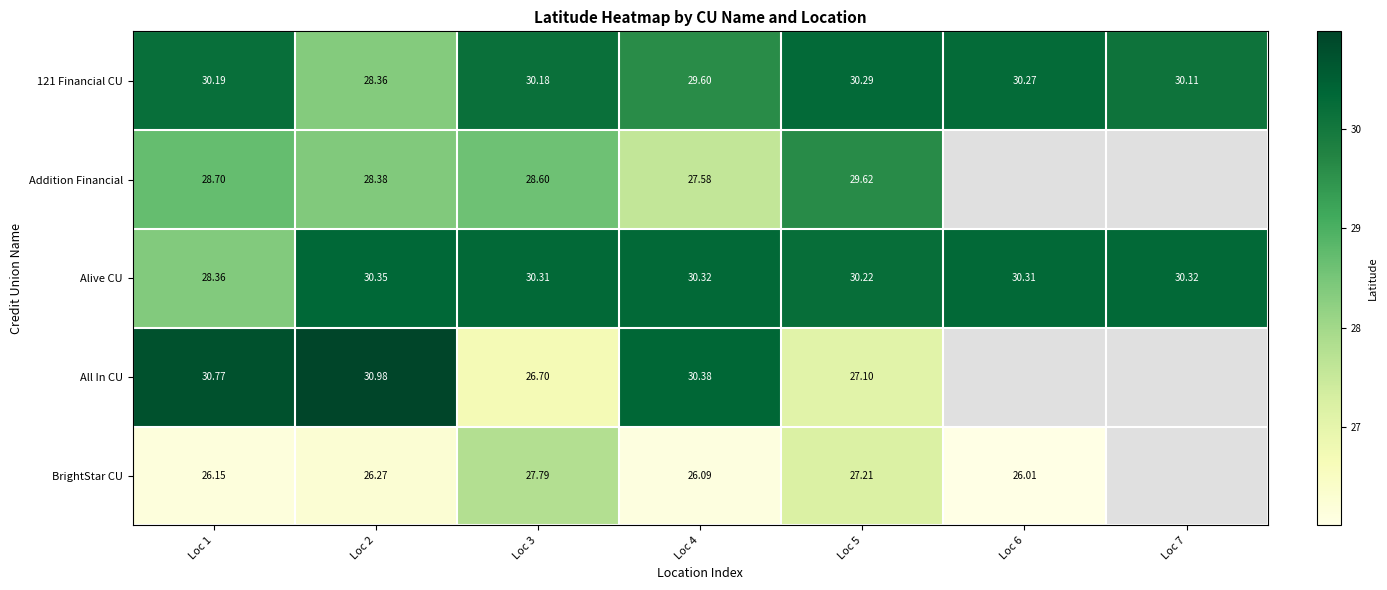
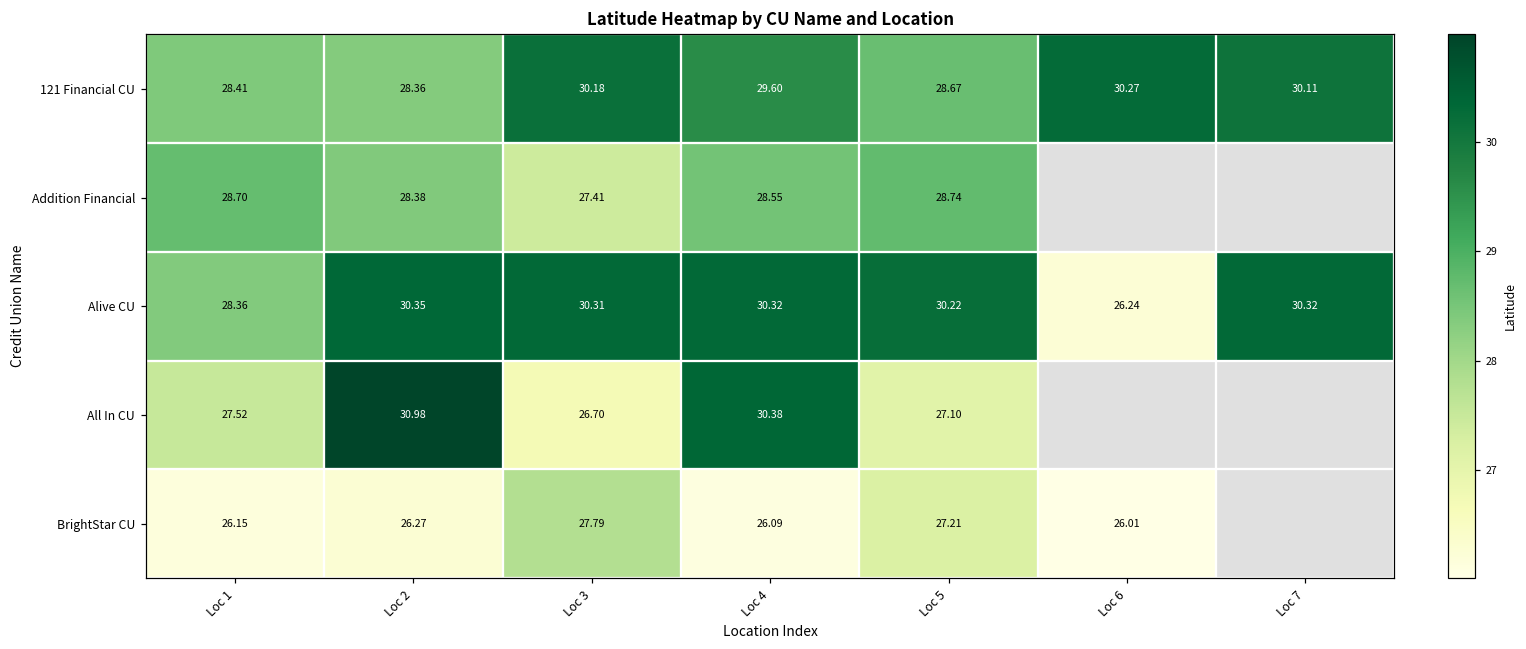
  {
    "121 Financial CU": {
-     "Loc 1": 30.19,
+     "Loc 1": 28.41,
      "Loc 2": 28.36,
      "Loc 3": 30.18,
      "Loc 4": 29.60,
-     "Loc 5": 30.29,
+     "Loc 5": 28.67,
      "Loc 6": 30.27,
      "Loc 7": 30.11
    },
    "Addition Financial": {
      "Loc 1": 28.70,
      "Loc 2": 28.38,
-     "Loc 3": 28.60,
-     "Loc 4": 27.58,
-     "Loc 5": 29.62
+     "Loc 3": 27.41,
+     "Loc 4": 28.55,
+     "Loc 5": 28.74
    },
    "Alive CU": {
      "Loc 1": 28.36,
      "Loc 2": 30.35,
      "Loc 3": 30.31,
      "Loc 4": 30.32,
      "Loc 5": 30.22,
-     "Loc 6": 30.31,
+     "Loc 6": 26.24,
      "Loc 7": 30.32
    },
    "All In CU": {
-     "Loc 1": 30.77,
+     "Loc 1": 27.52,
      "Loc 2": 30.98,
      "Loc 3": 26.70,
      "Loc 4": 30.38,
      "Loc 5": 27.10
    },
    "BrightStar CU": {
      "Loc 1": 26.15,
      "Loc 2": 26.27,
      "Loc 3": 27.79,
      "Loc 4": 26.09,
      "Loc 5": 27.21,
      "Loc 6": 26.01
    }
  }
